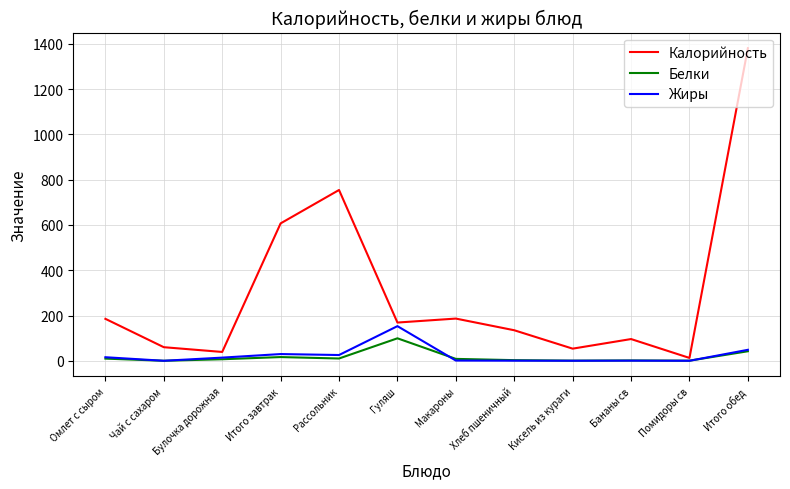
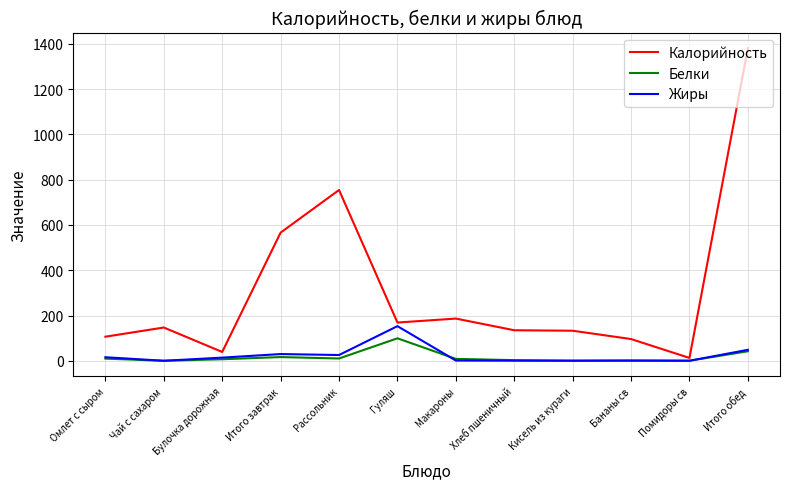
  {
    "Калорийность": {
-     "Омлет с сыром": 190,
-     "Чай с сахаром": 60,
+     "Омлет с сыром": 110,
+     "Чай с сахаром": 150,
      "Булочка дорожная": 40,
-     "Итого завтрак": 610,
+     "Итого завтрак": 570,
      "Рассольник": 750,
      "Гуляш": 170,
      "Макароны": 190,
      "Хлеб пшеничный": 130,
-     "Кисель из кураги": 50,
+     "Кисель из кураги": 130,
      "Бананы св": 100,
      "Помидоры св": 10
    },
    "Белки": {
      "Итого завтрак": 20,
      "Рассольник": 10,
      "Гуляш": 100
    },
    "Жиры": {
      "Итого завтрак": 30,
      "Рассольник": 30,
      "Гуляш": 150
    }
  }
